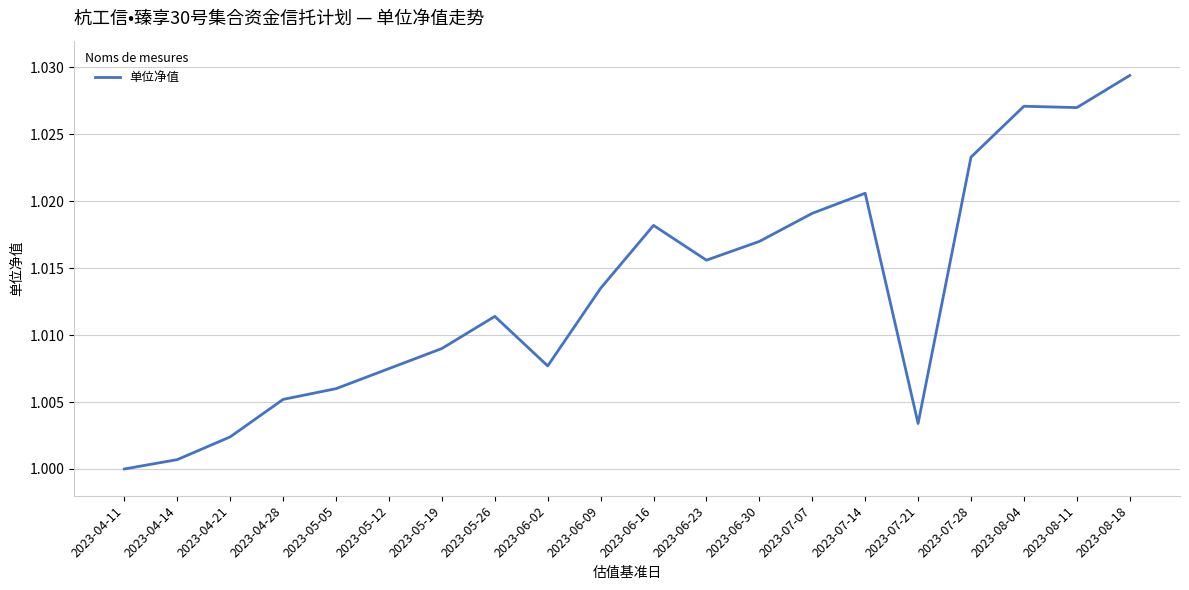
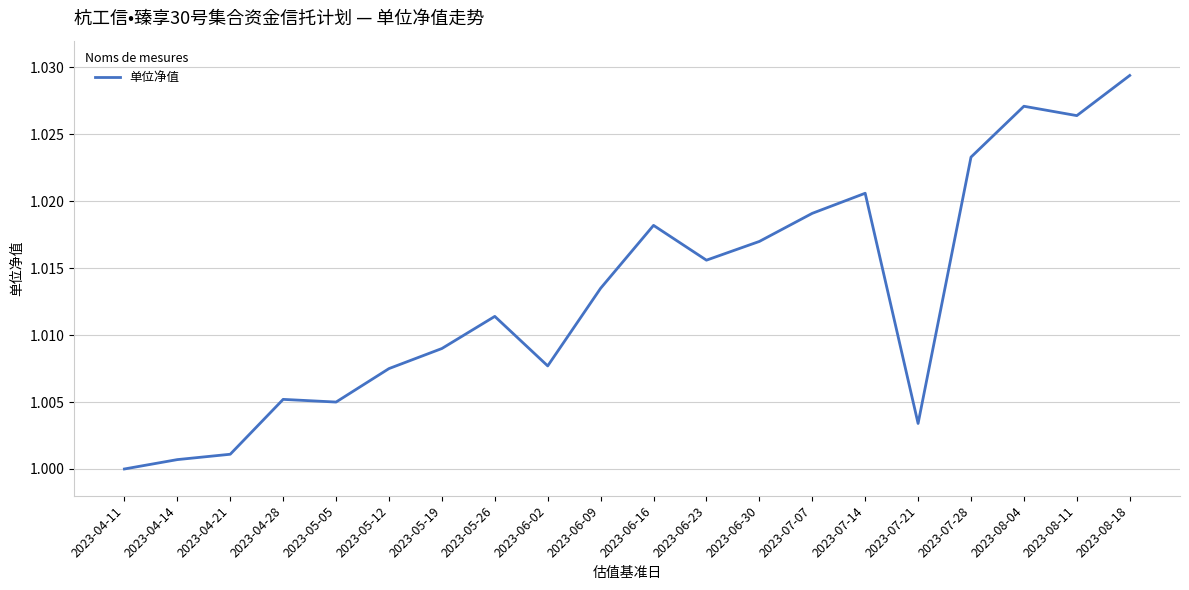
  {
    "2023-04-11": 1.0000,
    "2023-04-14": 1.0007,
-   "2023-04-21": 1.0024,
+   "2023-04-21": 1.0011,
    "2023-04-28": 1.0052,
-   "2023-05-05": 1.006,
+   "2023-05-05": 1.005,
    "2023-05-12": 1.0075,
    "2023-05-19": 1.0090,
    "2023-05-26": 1.0114,
    "2023-06-02": 1.0077,
    "2023-06-09": 1.0135,
    "2023-06-16": 1.0182,
    "2023-06-23": 1.0156,
    "2023-06-30": 1.0170,
    "2023-07-07": 1.0191,
    "2023-07-14": 1.0206,
    "2023-07-21": 1.0034,
    "2023-07-28": 1.0233,
    "2023-08-04": 1.0271,
-   "2023-08-11": 1.0270,
+   "2023-08-11": 1.0264,
    "2023-08-18": 1.0294
  }
